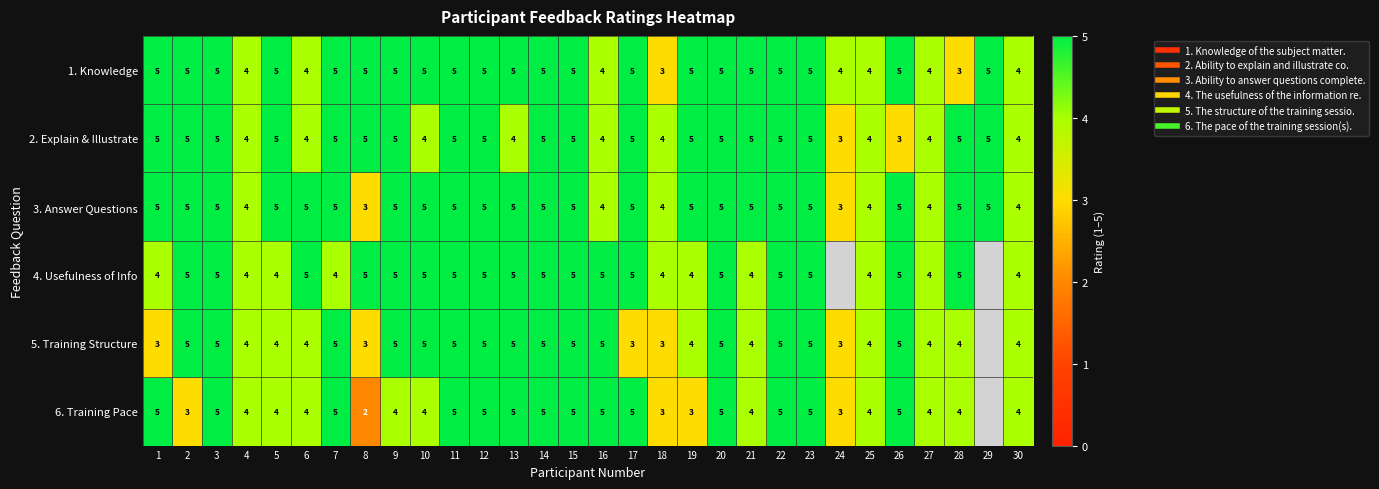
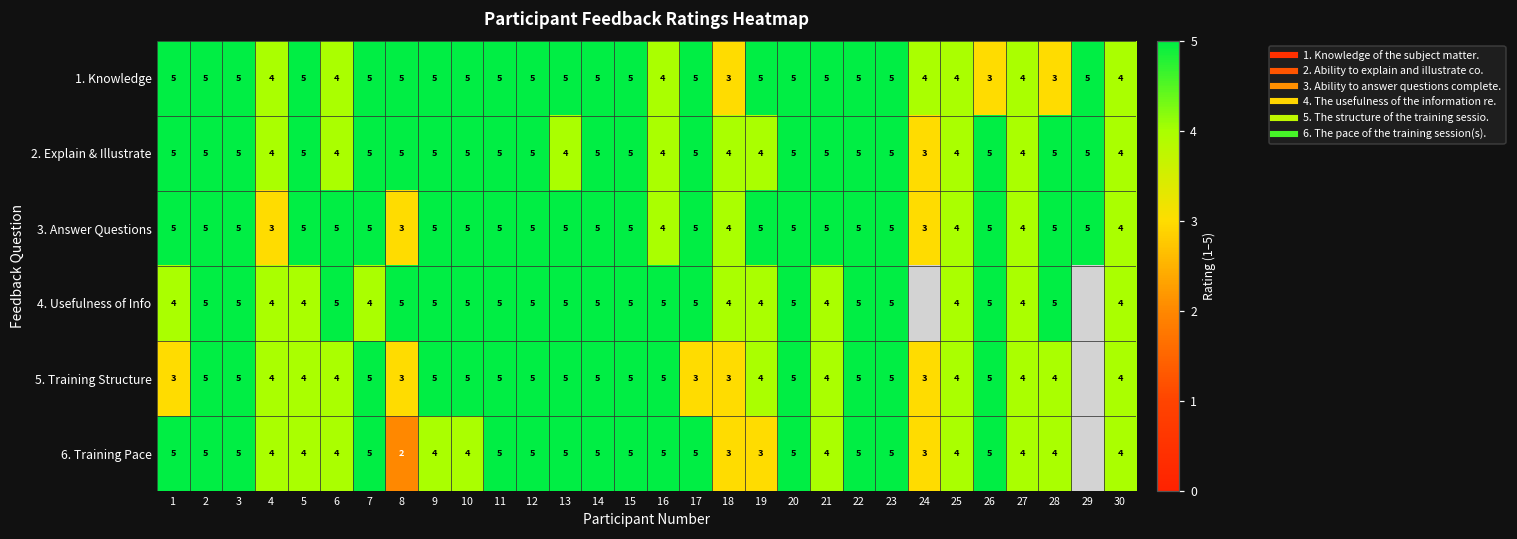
  {
    "1. Knowledge": {
      "1": 5,
      "2": 5,
      "3": 5,
      "4": 4,
      "5": 5,
      "6": 4,
      "7": 5,
      "8": 5,
      "9": 5,
      "10": 5,
      "11": 5,
      "12": 5,
      "13": 5,
      "14": 5,
      "15": 5,
      "16": 4,
      "17": 5,
      "18": 3,
      "19": 5,
      "20": 5,
      "21": 5,
      "22": 5,
      "23": 5,
      "24": 4,
      "25": 4,
-     "26": 5,
+     "26": 3,
      "27": 4,
      "28": 3,
      "29": 5,
      "30": 4
    },
    "2. Explain & Illustrate": {
      "1": 5,
      "2": 5,
      "3": 5,
      "4": 4,
      "5": 5,
      "6": 4,
      "7": 5,
      "8": 5,
      "9": 5,
-     "10": 4,
+     "10": 5,
      "11": 5,
      "12": 5,
      "13": 4,
      "14": 5,
      "15": 5,
      "16": 4,
      "17": 5,
      "18": 4,
-     "19": 5,
+     "19": 4,
      "20": 5,
      "21": 5,
      "22": 5,
      "23": 5,
      "24": 3,
      "25": 4,
-     "26": 3,
+     "26": 5,
      "27": 4,
      "28": 5,
      "29": 5,
      "30": 4
    },
    "3. Answer Questions": {
      "1": 5,
      "2": 5,
      "3": 5,
-     "4": 4,
+     "4": 3,
      "5": 5,
      "6": 5,
      "7": 5,
      "8": 3,
      "9": 5,
      "10": 5,
      "11": 5,
      "12": 5,
      "13": 5,
      "14": 5,
      "15": 5,
      "16": 4,
      "17": 5,
      "18": 4,
      "19": 5,
      "20": 5,
      "21": 5,
      "22": 5,
      "23": 5,
      "24": 3,
      "25": 4,
      "26": 5,
      "27": 4,
      "28": 5,
      "29": 5,
      "30": 4
    },
    "4. Usefulness of Info": {
      "1": 4,
      "2": 5,
      "3": 5,
      "4": 4,
      "5": 4,
      "6": 5,
      "7": 4,
      "8": 5,
      "9": 5,
      "10": 5,
      "11": 5,
      "12": 5,
      "13": 5,
      "14": 5,
      "15": 5,
      "16": 5,
      "17": 5,
      "18": 4,
      "19": 4,
      "20": 5,
      "21": 4,
      "22": 5,
      "23": 5,
      "25": 4,
      "26": 5,
      "27": 4,
      "28": 5,
      "30": 4
    },
    "5. Training Structure": {
      "1": 3,
      "2": 5,
      "3": 5,
      "4": 4,
      "5": 4,
      "6": 4,
      "7": 5,
      "8": 3,
      "9": 5,
      "10": 5,
      "11": 5,
      "12": 5,
      "13": 5,
      "14": 5,
      "15": 5,
      "16": 5,
      "17": 3,
      "18": 3,
      "19": 4,
      "20": 5,
      "21": 4,
      "22": 5,
      "23": 5,
      "24": 3,
      "25": 4,
      "26": 5,
      "27": 4,
      "28": 4,
      "30": 4
    },
    "6. Training Pace": {
      "1": 5,
-     "2": 3,
+     "2": 5,
      "3": 5,
      "4": 4,
      "5": 4,
      "6": 4,
      "7": 5,
      "8": 2,
      "9": 4,
      "10": 4,
      "11": 5,
      "12": 5,
      "13": 5,
      "14": 5,
      "15": 5,
      "16": 5,
      "17": 5,
      "18": 3,
      "19": 3,
      "20": 5,
      "21": 4,
      "22": 5,
      "23": 5,
      "24": 3,
      "25": 4,
      "26": 5,
      "27": 4,
      "28": 4,
      "30": 4
    }
  }
